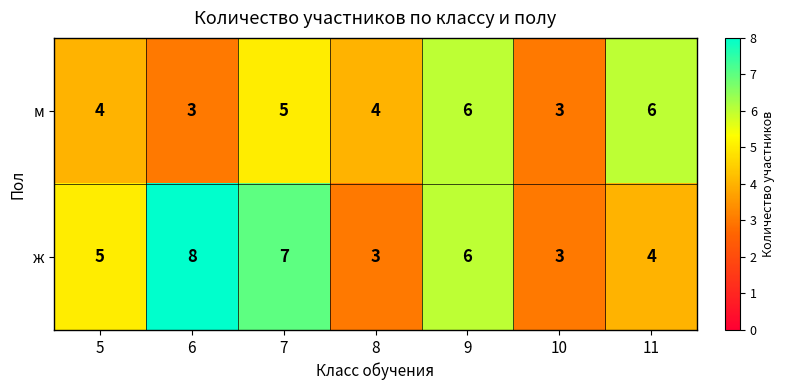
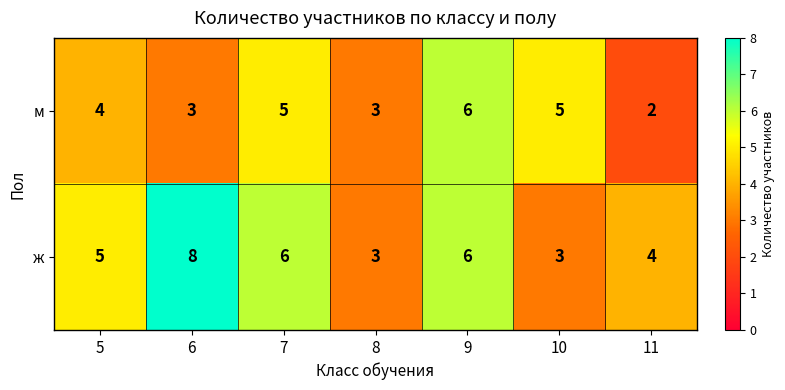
  {
    "м": {
      "5": 4,
      "6": 3,
      "7": 5,
-     "8": 4,
+     "8": 3,
      "9": 6,
-     "10": 3,
-     "11": 6
+     "10": 5,
+     "11": 2
    },
    "ж": {
      "5": 5,
      "6": 8,
-     "7": 7,
+     "7": 6,
      "8": 3,
      "9": 6,
      "10": 3,
      "11": 4
    }
  }
